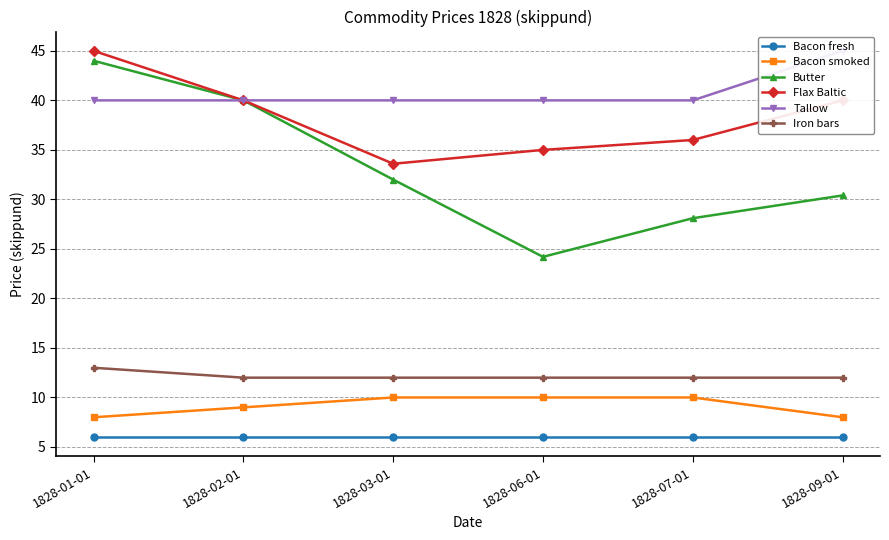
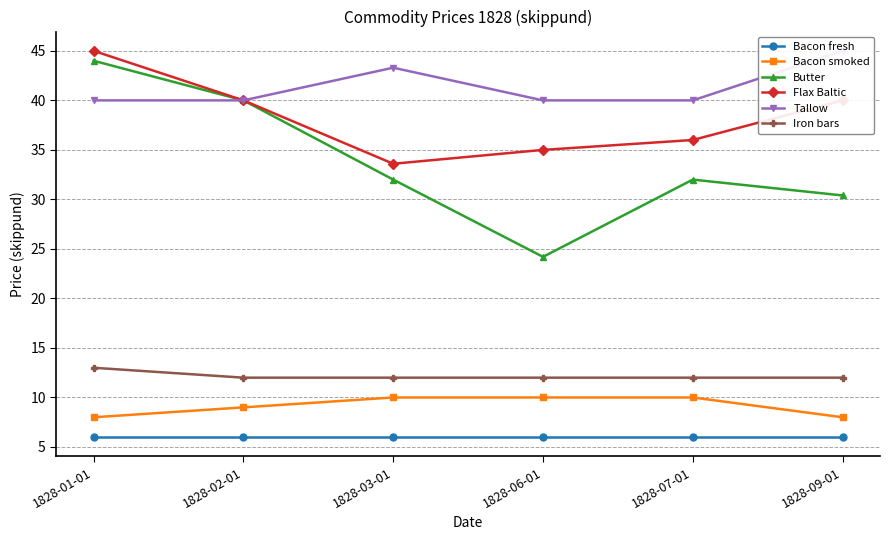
  {
    "Bacon fresh": {
      "1828-01-01": 6,
      "1828-02-01": 6,
      "1828-03-01": 6,
      "1828-06-01": 6,
      "1828-07-01": 6,
      "1828-09-01": 6
    },
    "Bacon smoked": {
      "1828-01-01": 8,
      "1828-02-01": 9,
      "1828-03-01": 10,
      "1828-06-01": 10,
      "1828-07-01": 10,
      "1828-09-01": 8
    },
    "Butter": {
      "1828-01-01": 44,
      "1828-03-01": 32,
      "1828-06-01": 24,
-     "1828-07-01": 28,
+     "1828-07-01": 32,
      "1828-09-01": 30
    },
    "Flax Baltic": {
      "1828-01-01": 45,
      "1828-03-01": 34,
      "1828-06-01": 35,
      "1828-07-01": 36
    },
    "Tallow": {
      "1828-01-01": 40,
-     "1828-03-01": 40,
+     "1828-03-01": 43,
      "1828-06-01": 40,
      "1828-07-01": 40
    },
    "Iron bars": {
      "1828-01-01": 13,
      "1828-02-01": 12,
      "1828-03-01": 12,
      "1828-06-01": 12,
      "1828-07-01": 12,
      "1828-09-01": 12
    }
  }
